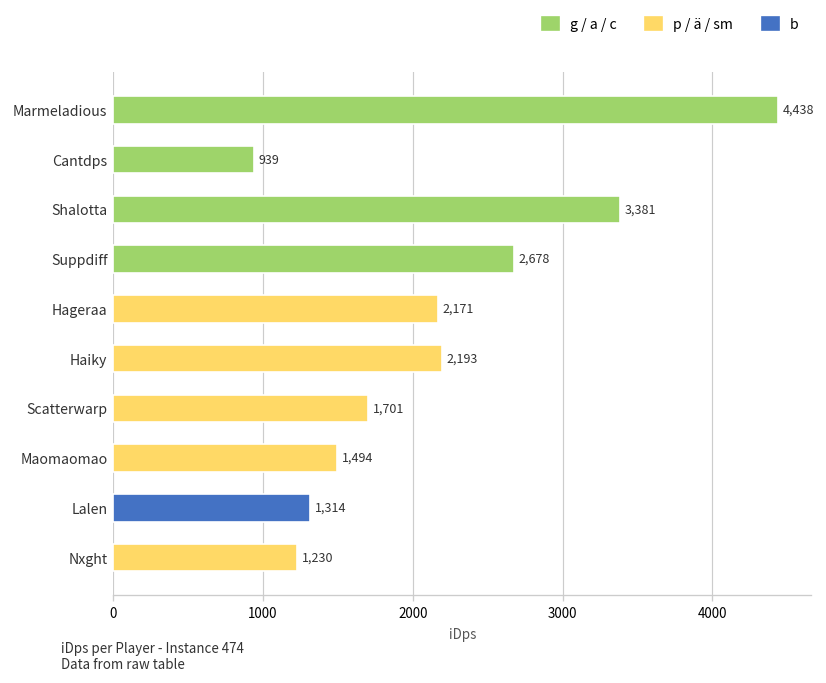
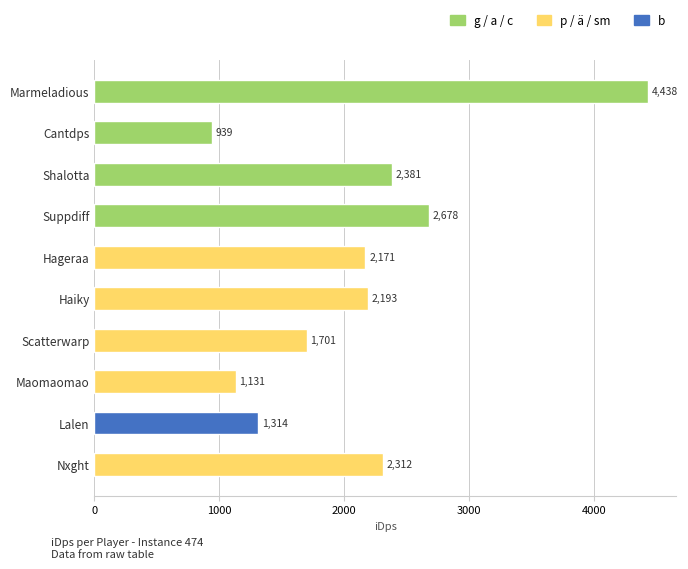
  {
    "Marmeladious": "4,438",
    "Cantdps": "939",
-   "Shalotta": "3,381",
+   "Shalotta": "2,381",
    "Suppdiff": "2,678",
    "Hageraa": "2,171",
    "Haiky": "2,193",
    "Scatterwarp": "1,701",
-   "Maomaomao": "1,494",
+   "Maomaomao": "1,131",
    "Lalen": "1,314",
-   "Nxght": "1,230"
+   "Nxght": "2,312"
  }
